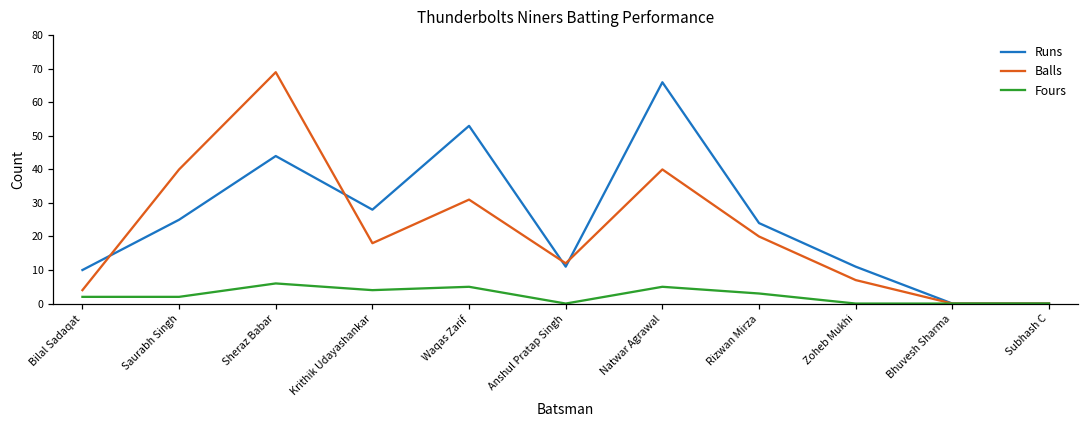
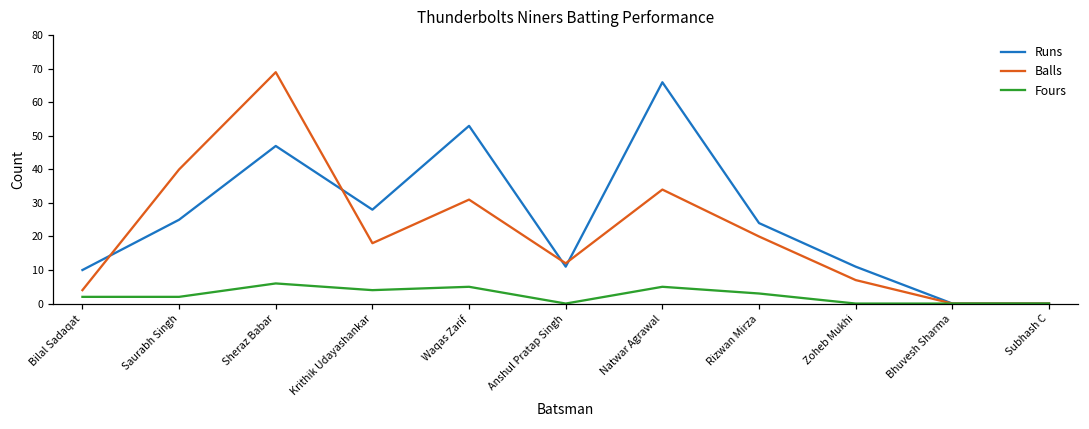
  {
    "Runs": {
      "Bilal Sadaqat": 10,
      "Saurabh Singh": 25,
-     "Sheraz Babar": 44,
+     "Sheraz Babar": 47,
      "Krithik Udayashankar": 28,
      "Waqas Zarif": 53,
      "Anshul Pratap Singh": 11,
      "Natwar Agrawal": 66,
      "Rizwan Mirza": 24,
      "Zoheb Mukhi": 11
    },
    "Balls": {
      "Bilal Sadaqat": 4,
      "Saurabh Singh": 40,
      "Sheraz Babar": 69,
      "Krithik Udayashankar": 18,
      "Waqas Zarif": 31,
      "Anshul Pratap Singh": 12,
-     "Natwar Agrawal": 40,
+     "Natwar Agrawal": 34,
      "Rizwan Mirza": 20,
      "Zoheb Mukhi": 7
    },
    "Fours": {
      "Bilal Sadaqat": 2,
      "Saurabh Singh": 2,
      "Sheraz Babar": 6,
      "Krithik Udayashankar": 4,
      "Waqas Zarif": 5,
      "Anshul Pratap Singh": 0,
      "Natwar Agrawal": 5,
      "Rizwan Mirza": 3,
      "Zoheb Mukhi": 0
    }
  }
